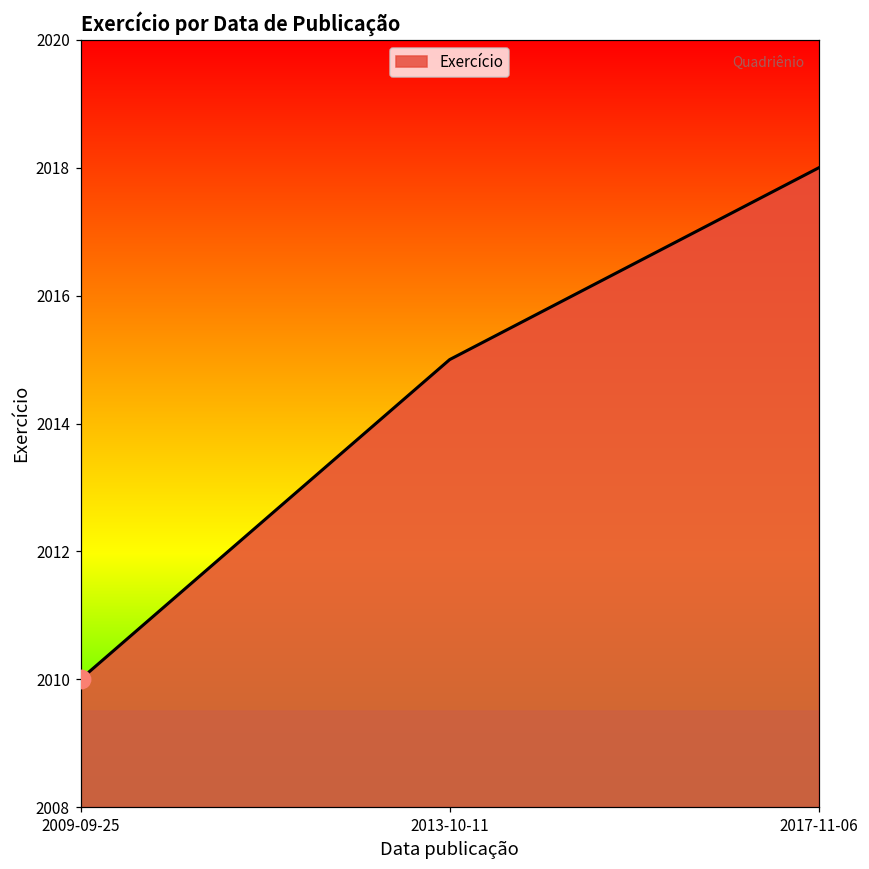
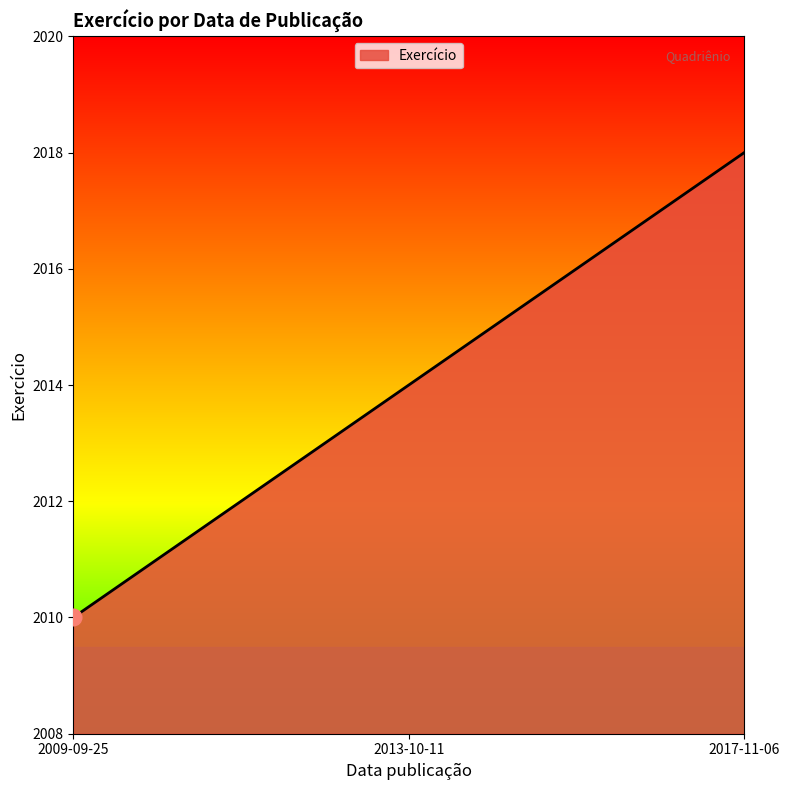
  {
    "Exercício": {
-     "2013-10-11": 2015,
+     "2013-10-11": 2014,
      "2017-11-06": 2018
    }
  }
